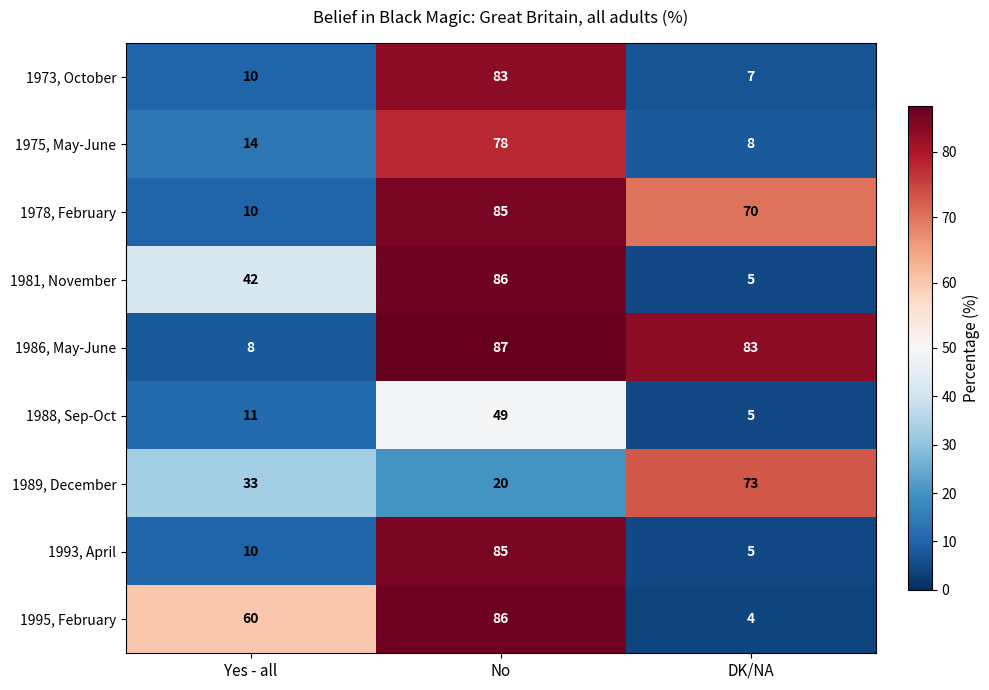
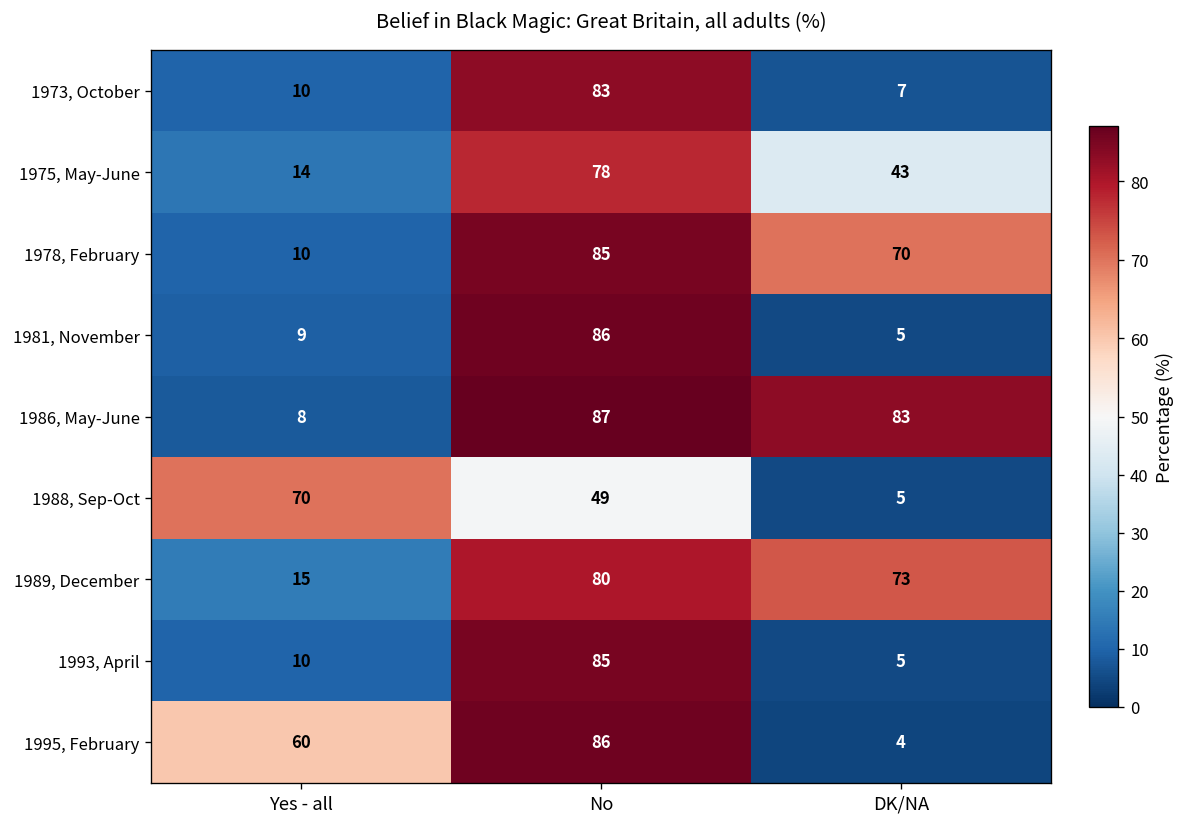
  {
    "1973, October": {
      "Yes - all": 10,
      "No": 83,
      "DK/NA": 7
    },
    "1975, May-June": {
      "Yes - all": 14,
      "No": 78,
-     "DK/NA": 8
+     "DK/NA": 43
    },
    "1978, February": {
      "Yes - all": 10,
      "No": 85,
      "DK/NA": 70
    },
    "1981, November": {
-     "Yes - all": 42,
+     "Yes - all": 9,
      "No": 86,
      "DK/NA": 5
    },
    "1986, May-June": {
      "Yes - all": 8,
      "No": 87,
      "DK/NA": 83
    },
    "1988, Sep-Oct": {
-     "Yes - all": 11,
+     "Yes - all": 70,
      "No": 49,
      "DK/NA": 5
    },
    "1989, December": {
-     "Yes - all": 33,
-     "No": 20,
+     "Yes - all": 15,
+     "No": 80,
      "DK/NA": 73
    },
    "1993, April": {
      "Yes - all": 10,
      "No": 85,
      "DK/NA": 5
    },
    "1995, February": {
      "Yes - all": 60,
      "No": 86,
      "DK/NA": 4
    }
  }
